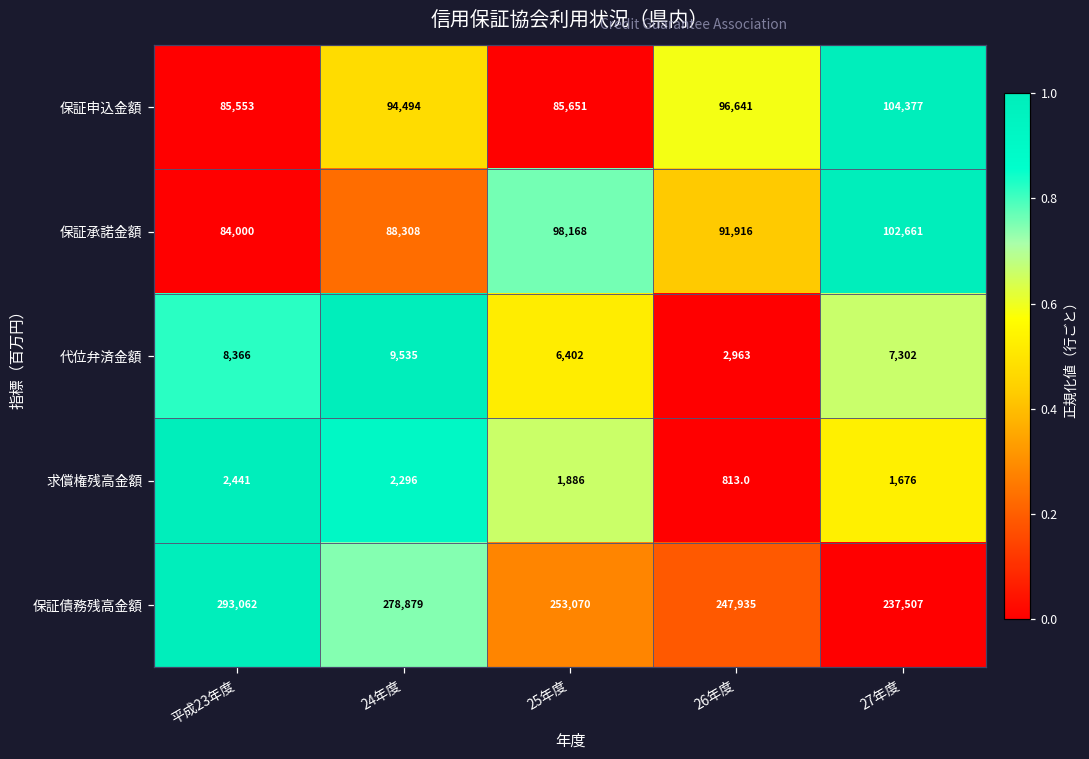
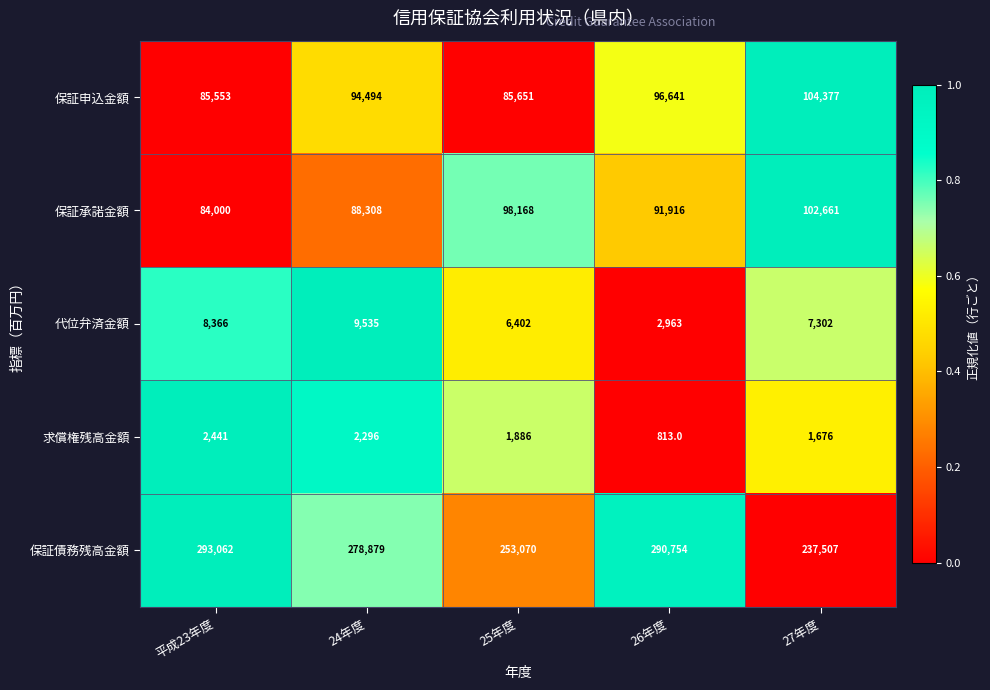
  {
    "保証申込金額": {
      "平成23年度": "85,553",
      "24年度": "94,494",
      "25年度": "85,651",
      "26年度": "96,641",
      "27年度": "104,377"
    },
    "保証承諾金額": {
      "平成23年度": "84,000",
      "24年度": "88,308",
      "25年度": "98,168",
      "26年度": "91,916",
      "27年度": "102,661"
    },
    "代位弁済金額": {
      "平成23年度": "8,366",
      "24年度": "9,535",
      "25年度": "6,402",
      "26年度": "2,963",
      "27年度": "7,302"
    },
    "求償権残高金額": {
      "平成23年度": "2,441",
      "24年度": "2,296",
      "25年度": "1,886",
      "26年度": "813.0",
      "27年度": "1,676"
    },
    "保証債務残高金額": {
      "平成23年度": "293,062",
      "24年度": "278,879",
      "25年度": "253,070",
-     "26年度": "247,935",
+     "26年度": "290,754",
      "27年度": "237,507"
    }
  }
